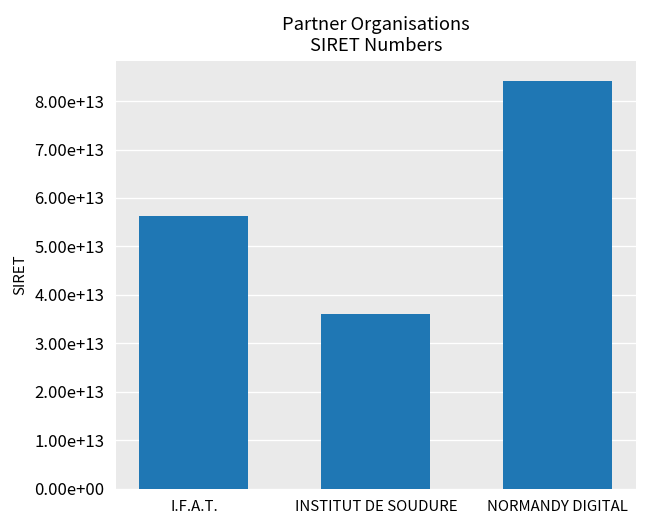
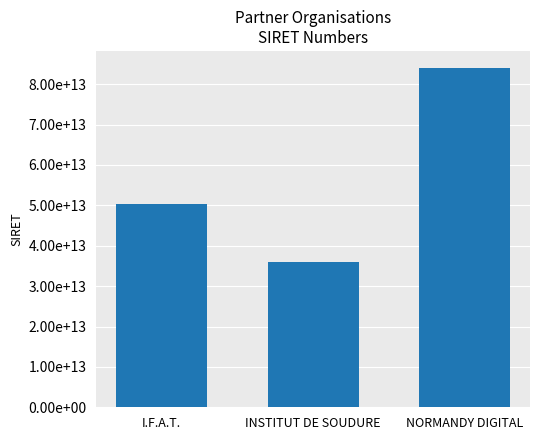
  {
-   "I.F.A.T.": 56000000000000,
+   "I.F.A.T.": 50000000000000,
    "INSTITUT DE SOUDURE": 36000000000000,
    "NORMANDY DIGITAL": 84000000000000
  }
